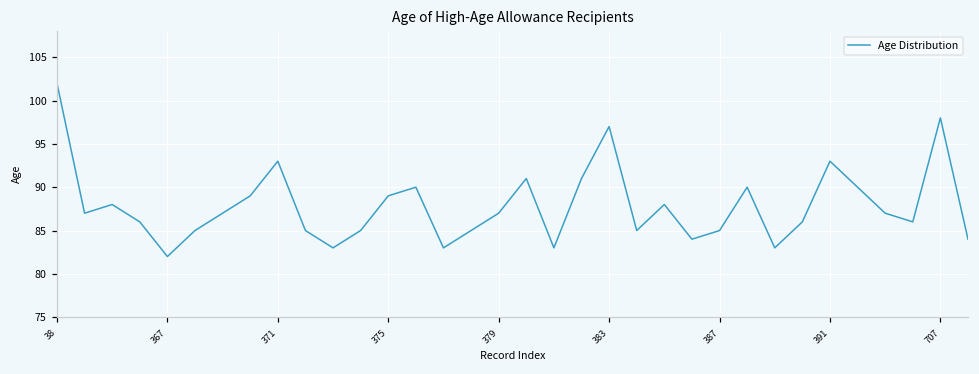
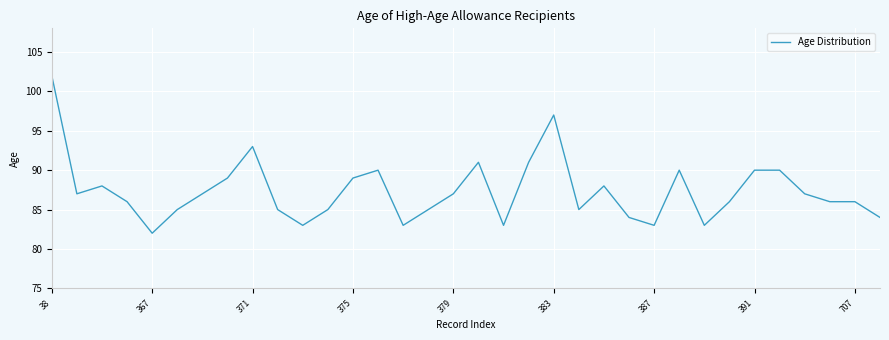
  {
    "38": 102,
    "367": 82,
    "371": 93,
    "375": 89,
    "379": 87,
    "383": 97,
-   "387": 85,
-   "391": 93,
-   "707": 98
+   "387": 83,
+   "391": 90,
+   "707": 86
  }
